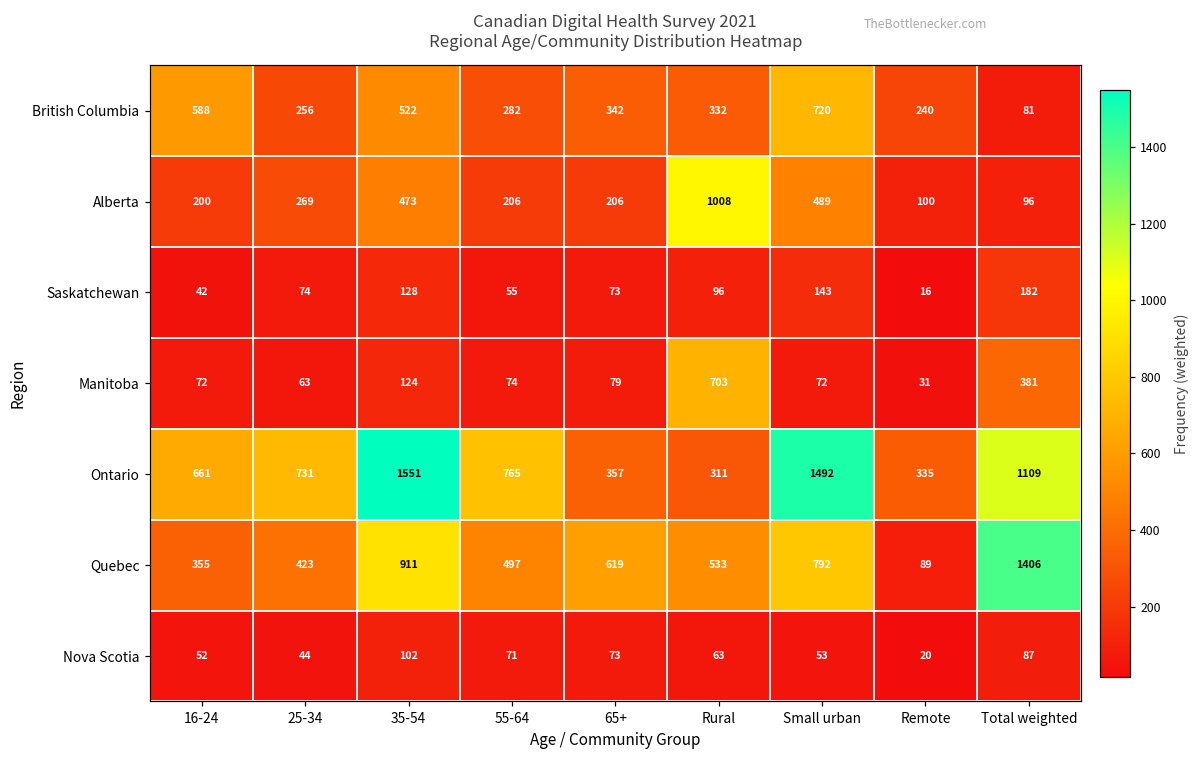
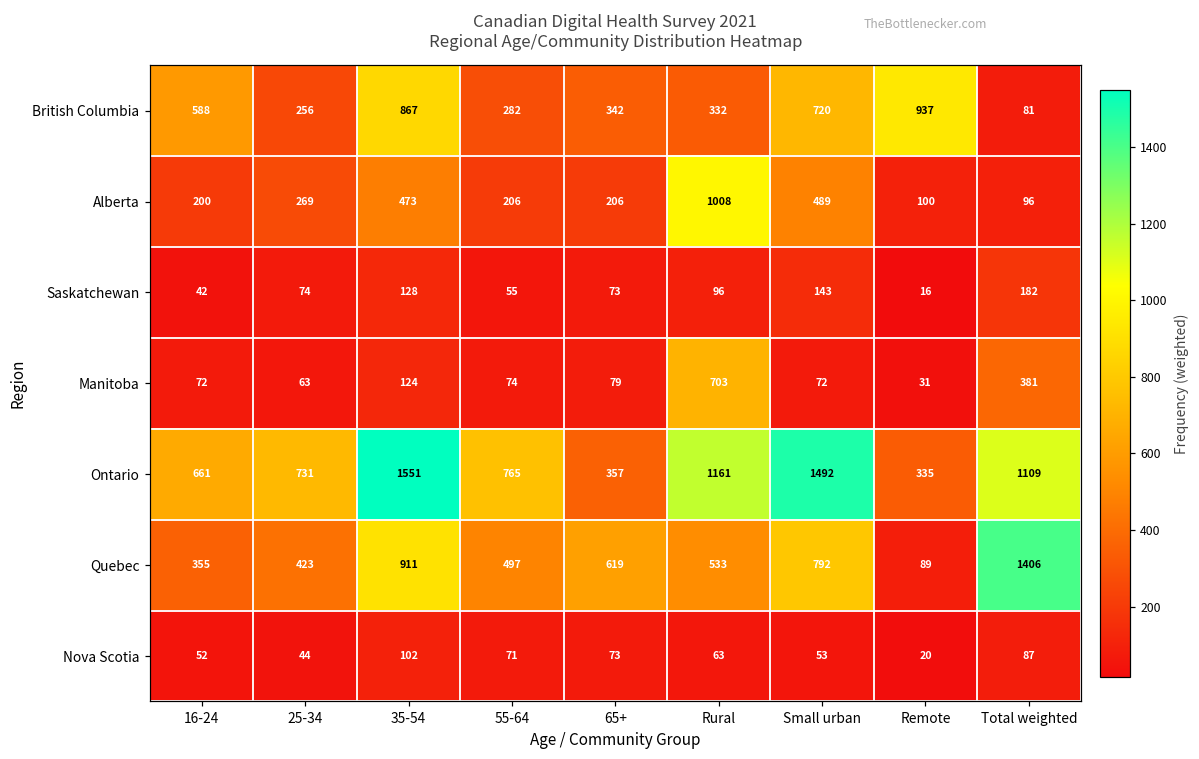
  {
    "British Columbia": {
      "16-24": 588,
      "25-34": 256,
-     "35-54": 522,
+     "35-54": 867,
      "55-64": 282,
      "65+": 342,
      "Rural": 332,
      "Small urban": 720,
-     "Remote": 240,
+     "Remote": 937,
      "Total weighted": 81
    },
    "Alberta": {
      "16-24": 200,
      "25-34": 269,
      "35-54": 473,
      "55-64": 206,
      "65+": 206,
      "Rural": 1008,
      "Small urban": 489,
      "Remote": 100,
      "Total weighted": 96
    },
    "Saskatchewan": {
      "16-24": 42,
      "25-34": 74,
      "35-54": 128,
      "55-64": 55,
      "65+": 73,
      "Rural": 96,
      "Small urban": 143,
      "Remote": 16,
      "Total weighted": 182
    },
    "Manitoba": {
      "16-24": 72,
      "25-34": 63,
      "35-54": 124,
      "55-64": 74,
      "65+": 79,
      "Rural": 703,
      "Small urban": 72,
      "Remote": 31,
      "Total weighted": 381
    },
    "Ontario": {
      "16-24": 661,
      "25-34": 731,
      "35-54": 1551,
      "55-64": 765,
      "65+": 357,
-     "Rural": 311,
+     "Rural": 1161,
      "Small urban": 1492,
      "Remote": 335,
      "Total weighted": 1109
    },
    "Quebec": {
      "16-24": 355,
      "25-34": 423,
      "35-54": 911,
      "55-64": 497,
      "65+": 619,
      "Rural": 533,
      "Small urban": 792,
      "Remote": 89,
      "Total weighted": 1406
    },
    "Nova Scotia": {
      "16-24": 52,
      "25-34": 44,
      "35-54": 102,
      "55-64": 71,
      "65+": 73,
      "Rural": 63,
      "Small urban": 53,
      "Remote": 20,
      "Total weighted": 87
    }
  }
